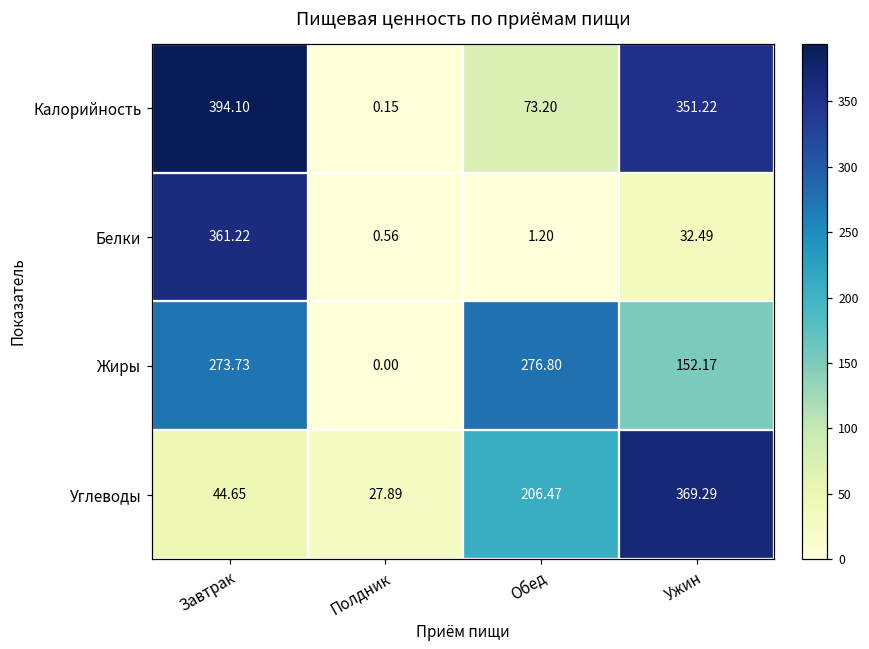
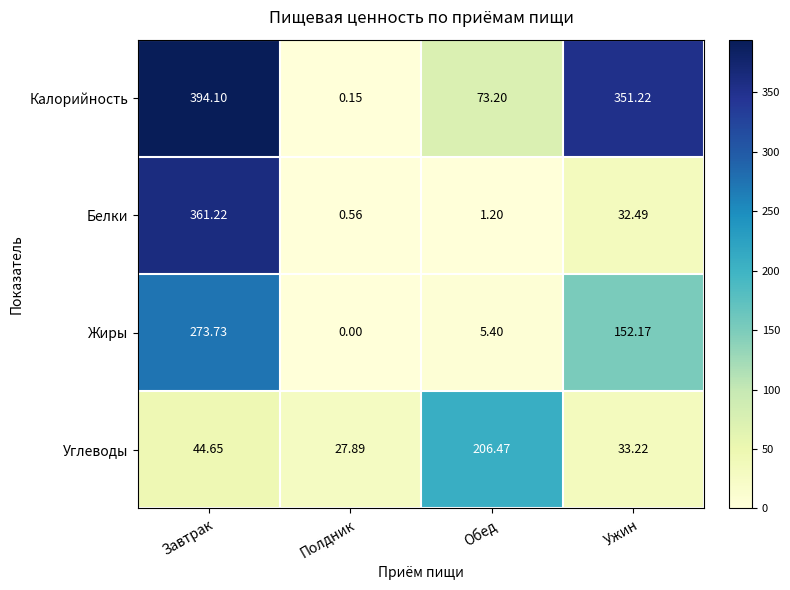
  {
    "Калорийность": {
      "Завтрак": 394.10,
      "Полдник": 0.15,
      "Обед": 73.20,
      "Ужин": 351.22
    },
    "Белки": {
      "Завтрак": 361.22,
      "Полдник": 0.56,
      "Обед": 1.20,
      "Ужин": 32.49
    },
    "Жиры": {
      "Завтрак": 273.73,
      "Полдник": 0.00,
-     "Обед": 276.80,
+     "Обед": 5.40,
      "Ужин": 152.17
    },
    "Углеводы": {
      "Завтрак": 44.65,
      "Полдник": 27.89,
      "Обед": 206.47,
-     "Ужин": 369.29
+     "Ужин": 33.22
    }
  }
